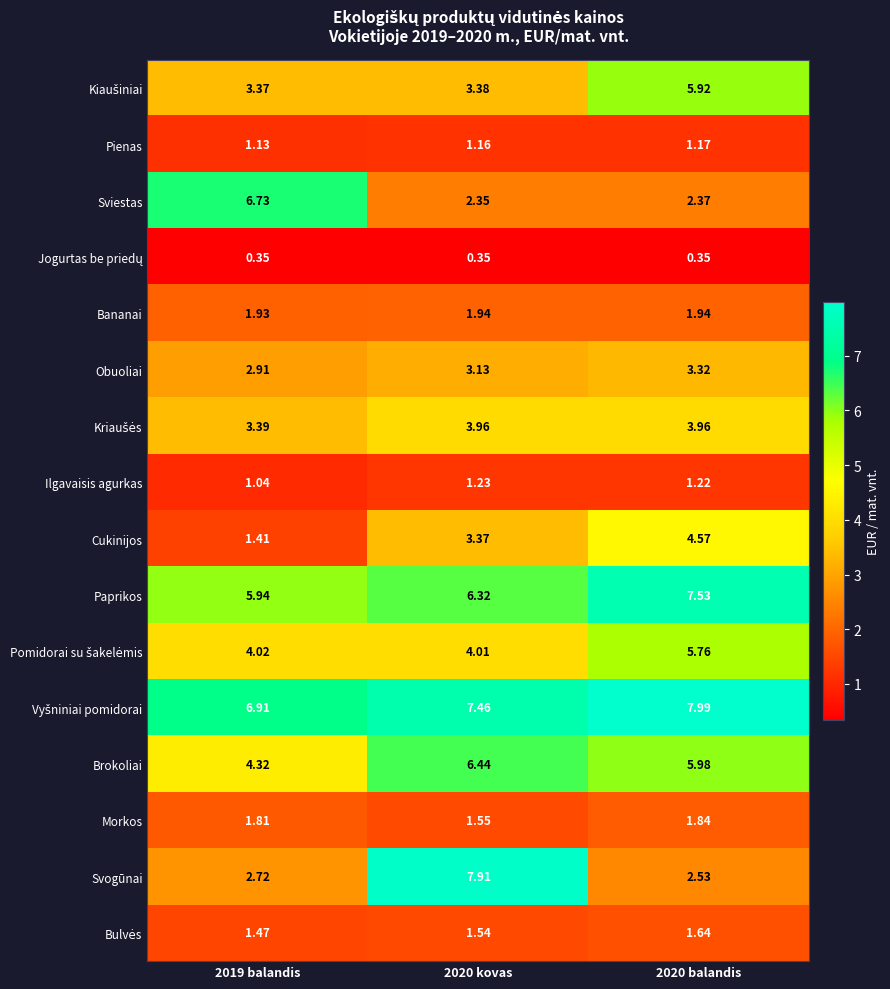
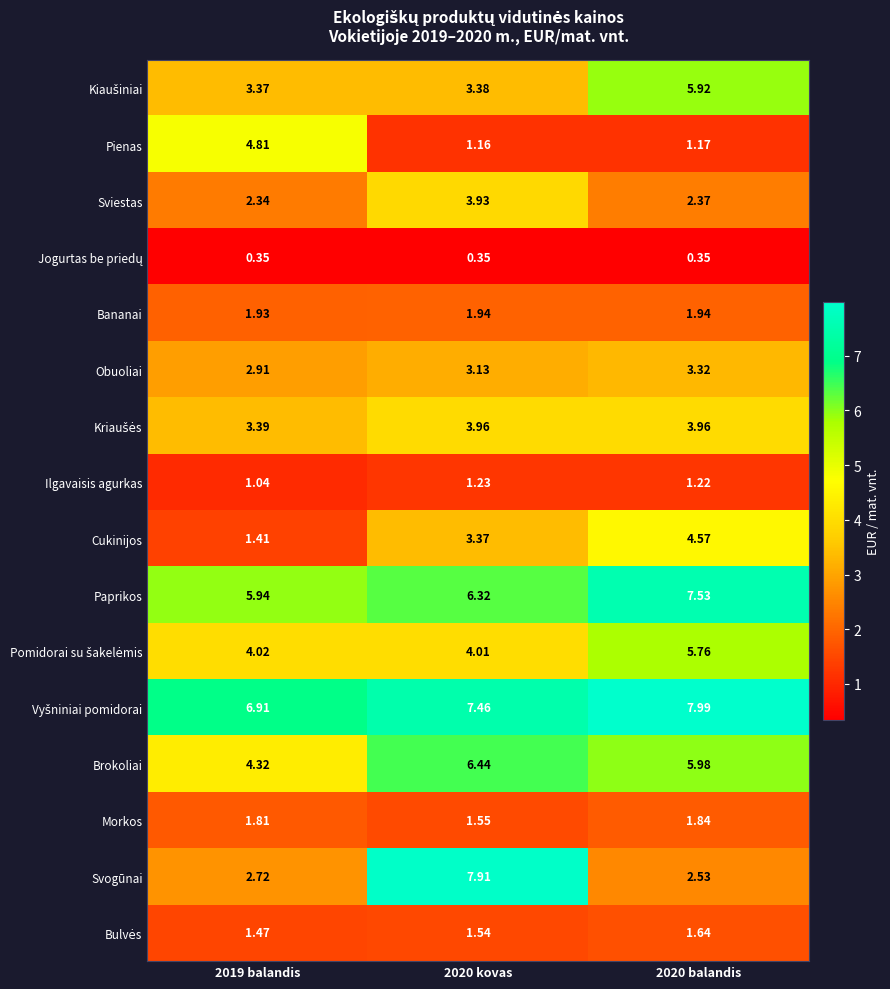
  {
    "Kiaušiniai": {
      "2019 balandis": 3.37,
      "2020 kovas": 3.38,
      "2020 balandis": 5.92
    },
    "Pienas": {
-     "2019 balandis": 1.13,
+     "2019 balandis": 4.81,
      "2020 kovas": 1.16,
      "2020 balandis": 1.17
    },
    "Sviestas": {
-     "2019 balandis": 6.73,
-     "2020 kovas": 2.35,
+     "2019 balandis": 2.34,
+     "2020 kovas": 3.93,
      "2020 balandis": 2.37
    },
    "Jogurtas be priedų": {
      "2019 balandis": 0.35,
      "2020 kovas": 0.35,
      "2020 balandis": 0.35
    },
    "Bananai": {
      "2019 balandis": 1.93,
      "2020 kovas": 1.94,
      "2020 balandis": 1.94
    },
    "Obuoliai": {
      "2019 balandis": 2.91,
      "2020 kovas": 3.13,
      "2020 balandis": 3.32
    },
    "Kriaušės": {
      "2019 balandis": 3.39,
      "2020 kovas": 3.96,
      "2020 balandis": 3.96
    },
    "Ilgavaisis agurkas": {
      "2019 balandis": 1.04,
      "2020 kovas": 1.23,
      "2020 balandis": 1.22
    },
    "Cukinijos": {
      "2019 balandis": 1.41,
      "2020 kovas": 3.37,
      "2020 balandis": 4.57
    },
    "Paprikos": {
      "2019 balandis": 5.94,
      "2020 kovas": 6.32,
      "2020 balandis": 7.53
    },
    "Pomidorai su šakelėmis": {
      "2019 balandis": 4.02,
      "2020 kovas": 4.01,
      "2020 balandis": 5.76
    },
    "Vyšniniai pomidorai": {
      "2019 balandis": 6.91,
      "2020 kovas": 7.46,
      "2020 balandis": 7.99
    },
    "Brokoliai": {
      "2019 balandis": 4.32,
      "2020 kovas": 6.44,
      "2020 balandis": 5.98
    },
    "Morkos": {
      "2019 balandis": 1.81,
      "2020 kovas": 1.55,
      "2020 balandis": 1.84
    },
    "Svogūnai": {
      "2019 balandis": 2.72,
      "2020 kovas": 7.91,
      "2020 balandis": 2.53
    },
    "Bulvės": {
      "2019 balandis": 1.47,
      "2020 kovas": 1.54,
      "2020 balandis": 1.64
    }
  }
